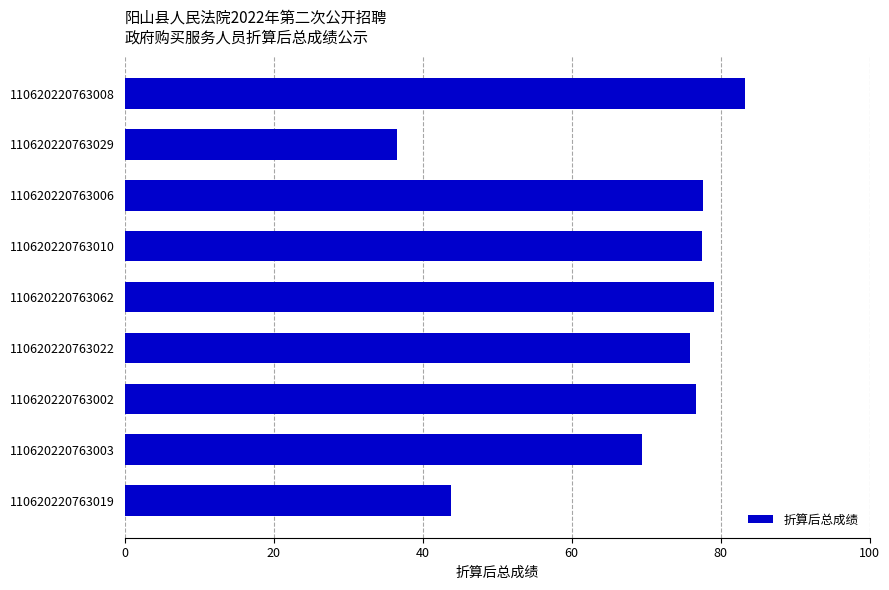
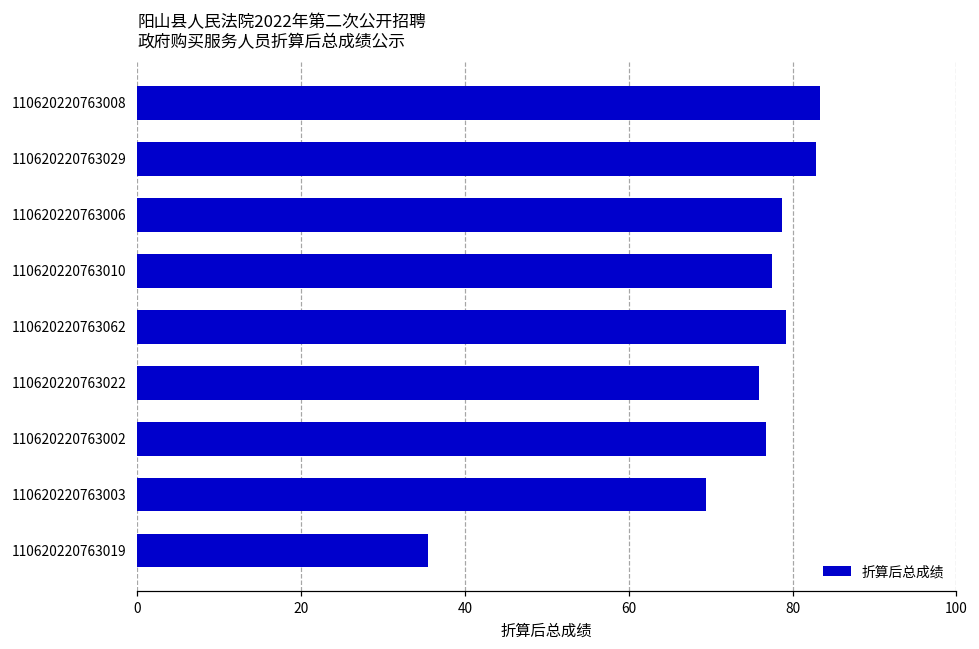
  {
    "110620220763008": 83,
-   "110620220763029": 37,
-   "110620220763006": 78,
+   "110620220763029": 83,
+   "110620220763006": 79,
    "110620220763010": 78,
    "110620220763062": 79,
    "110620220763022": 76,
    "110620220763002": 77,
    "110620220763003": 69,
-   "110620220763019": 44
+   "110620220763019": 36
  }
